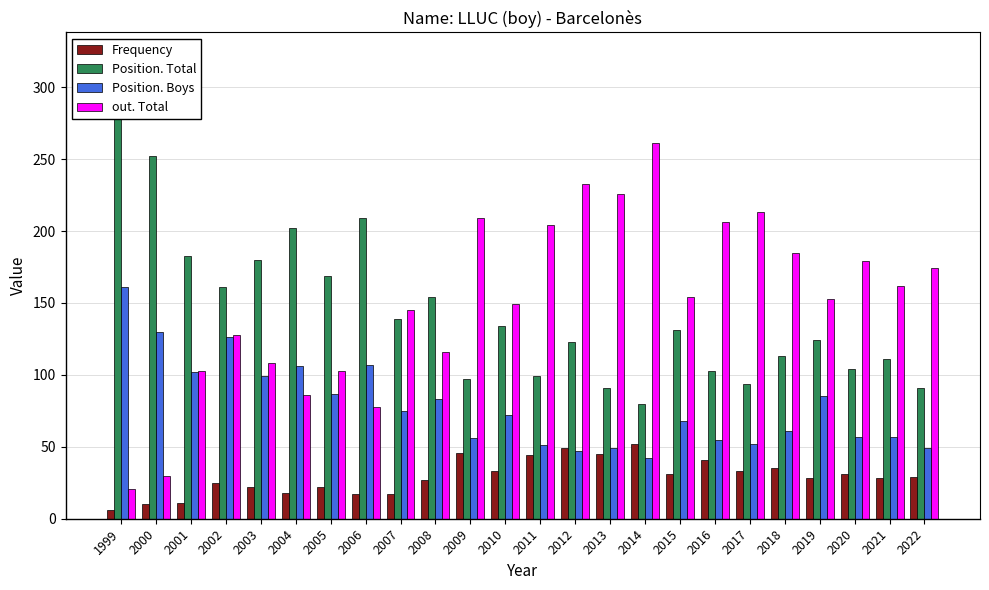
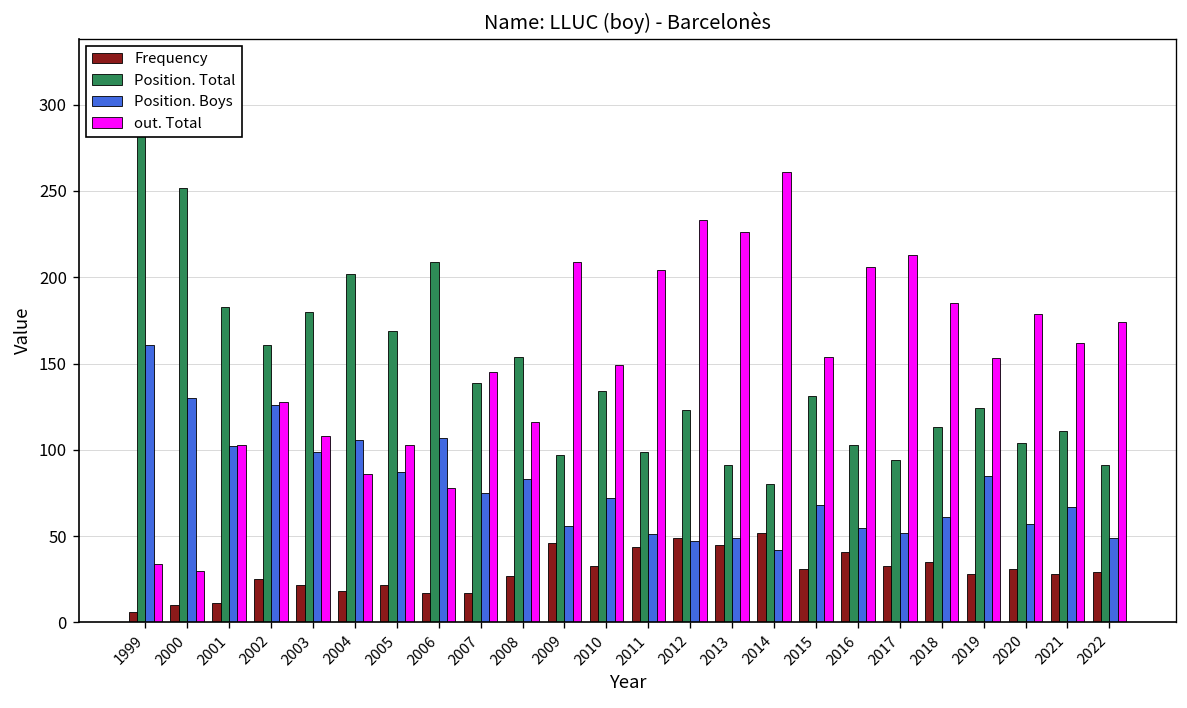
  {
    "Frequency": {
      "1999": 6,
      "2000": 10,
      "2001": 11,
      "2002": 25,
      "2003": 22,
      "2004": 18,
      "2005": 22,
      "2006": 17,
      "2007": 17,
      "2008": 27,
      "2009": 46,
      "2010": 33,
      "2011": 44,
      "2012": 49,
      "2013": 45,
      "2014": 52,
      "2015": 31,
      "2016": 41,
      "2017": 33,
      "2018": 35,
      "2019": 28,
      "2020": 31,
      "2021": 28,
      "2022": 29
    },
    "Position. Total": {
      "2000": 252,
      "2001": 183,
      "2002": 161,
      "2003": 180,
      "2004": 202,
      "2005": 169,
      "2006": 209,
      "2007": 139,
      "2008": 154,
      "2009": 97,
      "2010": 134,
      "2011": 99,
      "2012": 123,
      "2013": 91,
      "2014": 80,
      "2015": 131,
      "2016": 103,
      "2017": 94,
      "2018": 113,
      "2019": 124,
      "2020": 104,
      "2021": 111,
      "2022": 91
    },
    "Position. Boys": {
      "1999": 161,
      "2000": 130,
      "2001": 102,
      "2002": 126,
      "2003": 99,
      "2004": 106,
      "2005": 87,
      "2006": 107,
      "2007": 75,
      "2008": 83,
      "2009": 56,
      "2010": 72,
      "2011": 51,
      "2012": 47,
      "2013": 49,
      "2014": 42,
      "2015": 68,
      "2016": 55,
      "2017": 52,
      "2018": 61,
      "2019": 85,
      "2020": 57,
-     "2021": 57,
+     "2021": 67,
      "2022": 49
    },
    "out. Total": {
-     "1999": 21,
+     "1999": 34,
      "2000": 30,
      "2001": 103,
      "2002": 128,
      "2003": 108,
      "2004": 86,
      "2005": 103,
      "2006": 78,
      "2007": 145,
      "2008": 116,
      "2009": 209,
      "2010": 149,
      "2011": 204,
      "2012": 233,
      "2013": 226,
      "2014": 261,
      "2015": 154,
      "2016": 206,
      "2017": 213,
      "2018": 185,
      "2019": 153,
      "2020": 179,
      "2021": 162,
      "2022": 174
    }
  }
